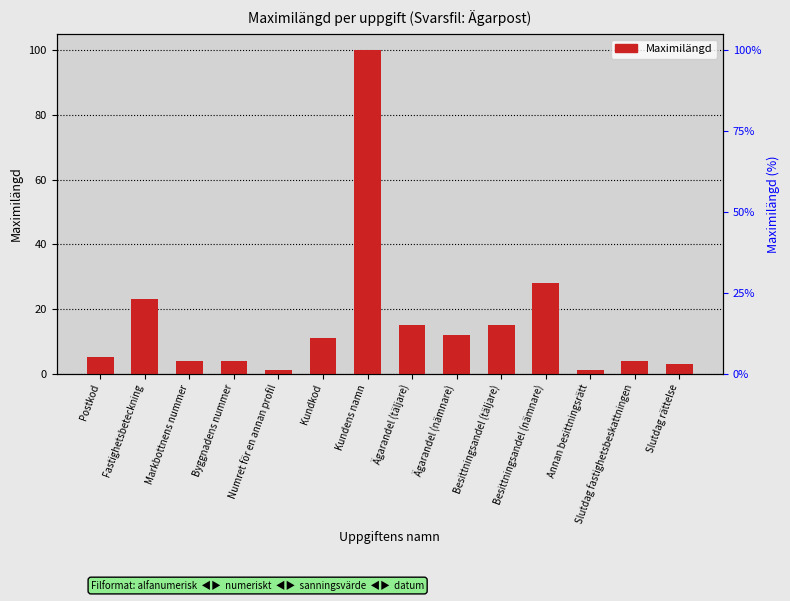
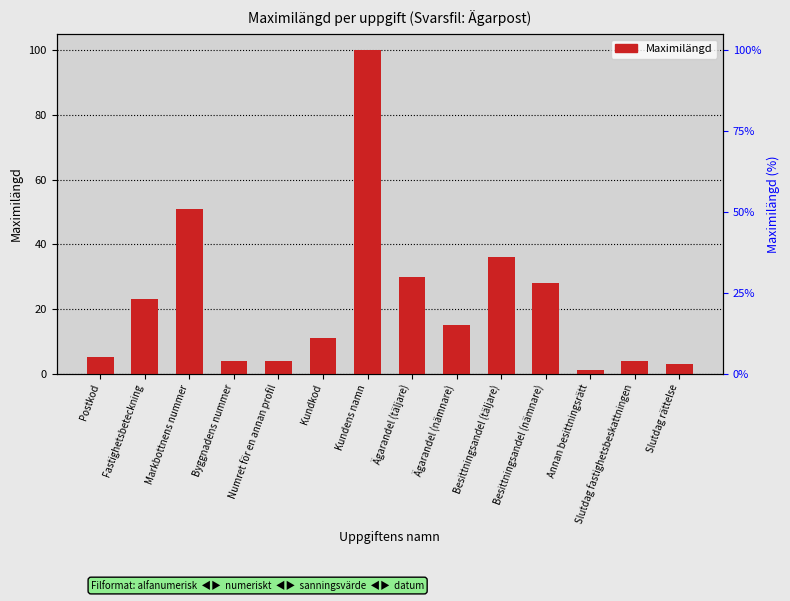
  {
    "Postkod": 5,
    "Fastighetsbeteckning": 23,
-   "Markbottnens nummer": 4,
+   "Markbottnens nummer": 51,
    "Byggnadens nummer": 4,
-   "Numret för en annan profil": 1,
+   "Numret för en annan profil": 4,
    "Kundkod": 11,
    "Kundens namn": 100,
-   "Ägarandel (täljare)": 15,
-   "Ägarandel (nämnare)": 12,
-   "Besittningsandel (täljare)": 15,
+   "Ägarandel (täljare)": 30,
+   "Ägarandel (nämnare)": 15,
+   "Besittningsandel (täljare)": 36,
    "Besittningsandel (nämnare)": 28,
    "Annan besittningsrätt": 1,
    "Slutdag fastighetsbeskattningen": 4,
    "Slutdag rättelse": 3
  }
